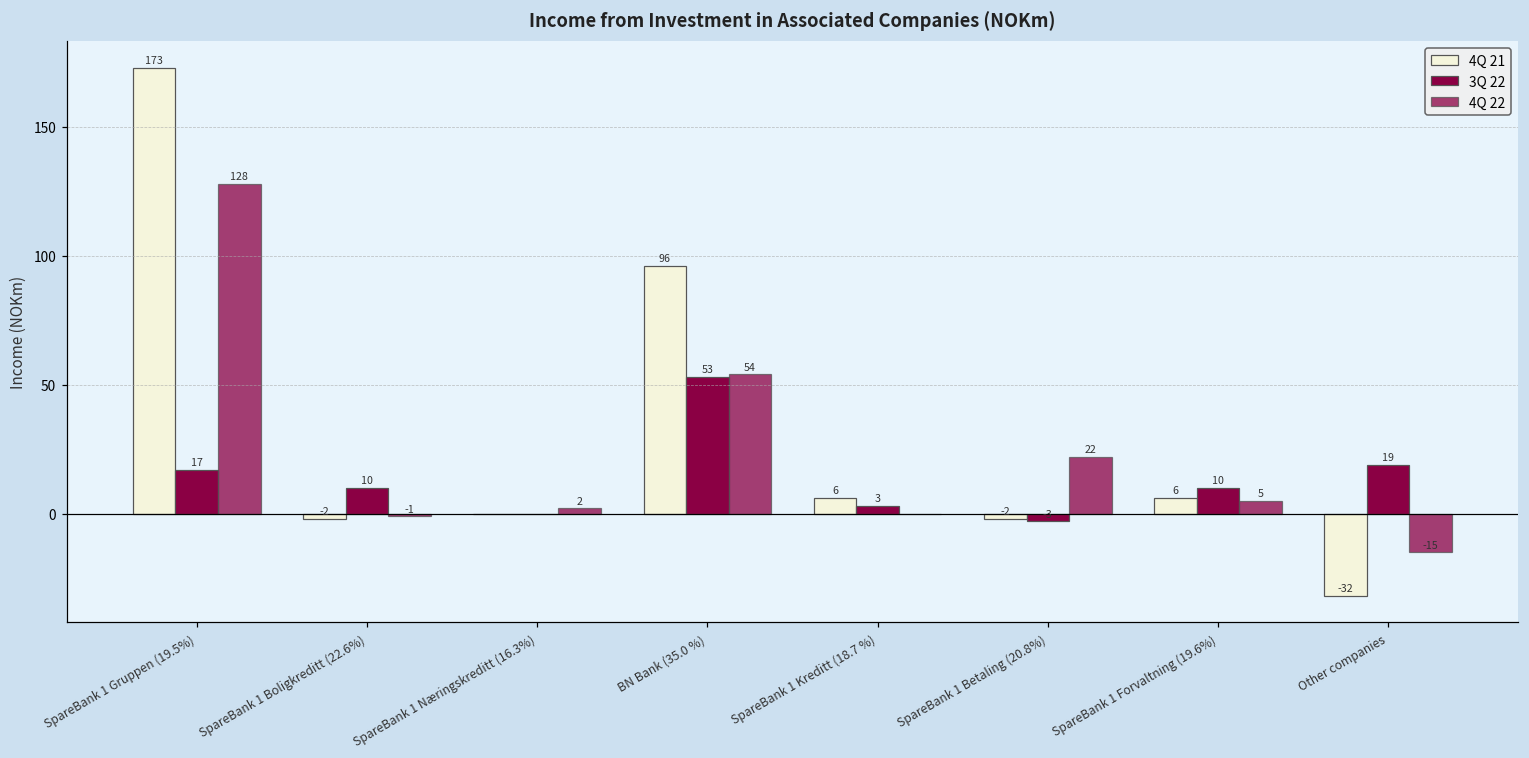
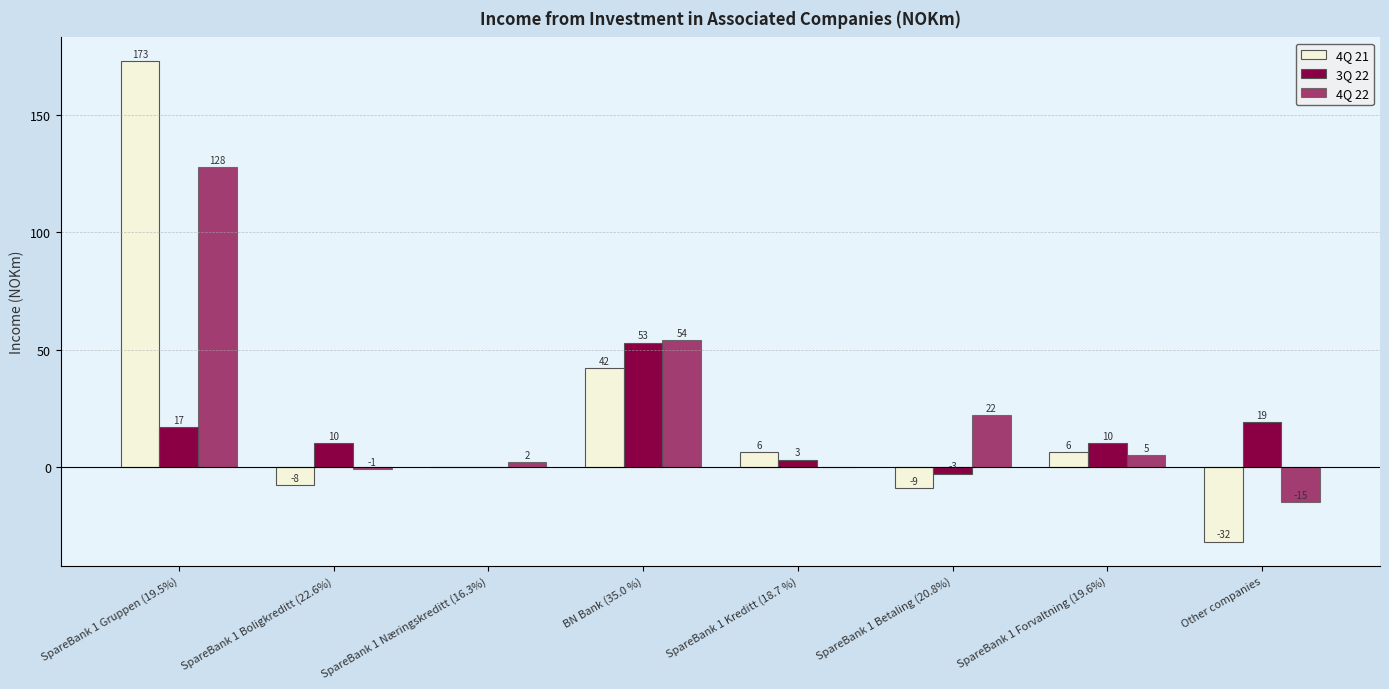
  {
    "4Q 21": {
      "SpareBank 1 Gruppen (19.5%)": 173,
-     "SpareBank 1 Boligkreditt (22.6%)": -2,
-     "BN Bank (35.0 %)": 96,
+     "SpareBank 1 Boligkreditt (22.6%)": -8,
+     "BN Bank (35.0 %)": 42,
      "SpareBank 1 Kreditt (18.7 %)": 6,
-     "SpareBank 1 Betaling (20.8%)": -2,
+     "SpareBank 1 Betaling (20.8%)": -9,
      "SpareBank 1 Forvaltning (19.6%)": 6,
      "Other companies": -32
    }
  }
